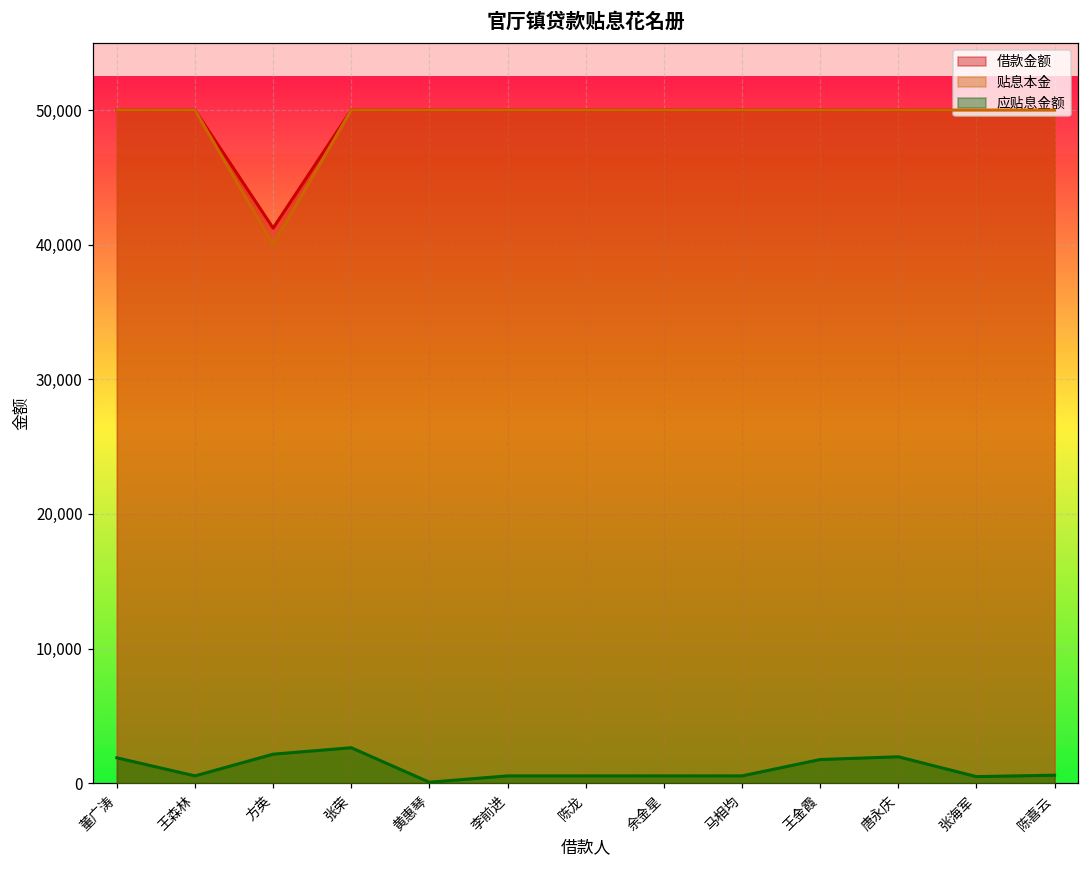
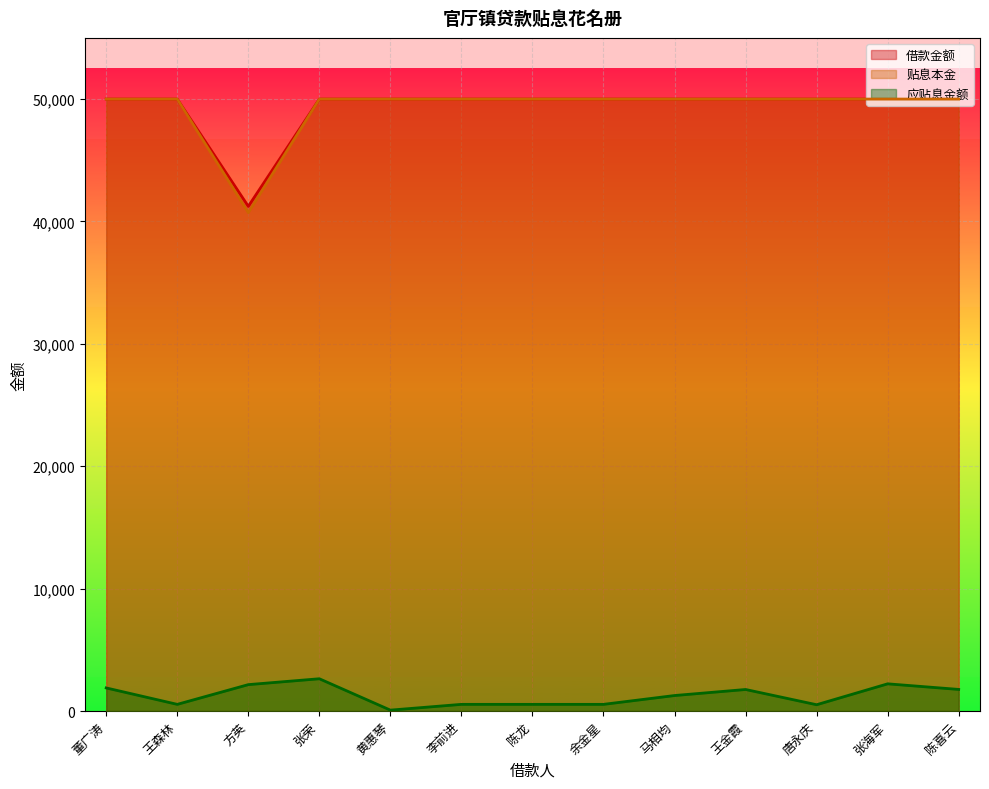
  {
    "借款金额": {
      "方英": "41,200"
    },
    "贴息本金": {
-     "方英": "40,000"
+     "方英": "40,700"
    },
    "应贴息金额": {
      "董广涛": "1,900",
      "王森林": "500",
      "方英": "2,200",
      "张荣": "2,600",
      "黄惠琴": "100",
      "李前进": "500",
      "陈龙": "500",
      "余金星": "500",
-     "马相均": "500",
+     "马相均": "1,300",
      "王金霞": "1,800",
-     "唐永庆": "2,000",
-     "张海军": "500",
-     "陈喜云": "600"
+     "唐永庆": "500",
+     "张海军": "2,200",
+     "陈喜云": "1,800"
    }
  }
